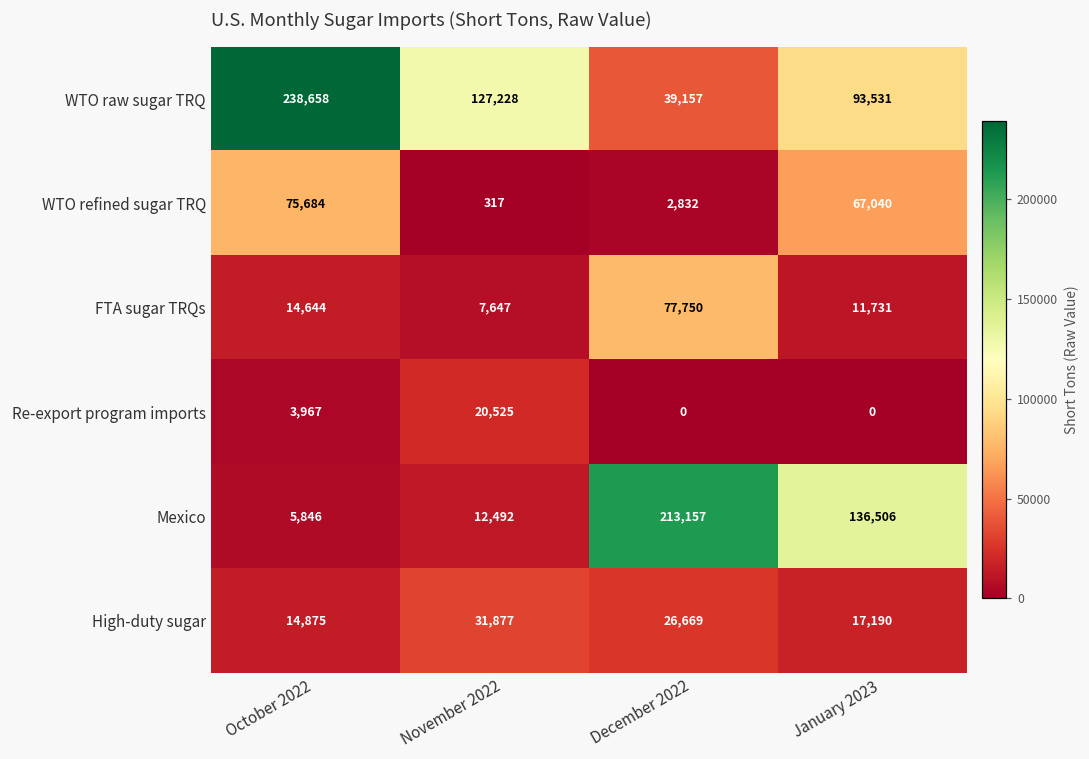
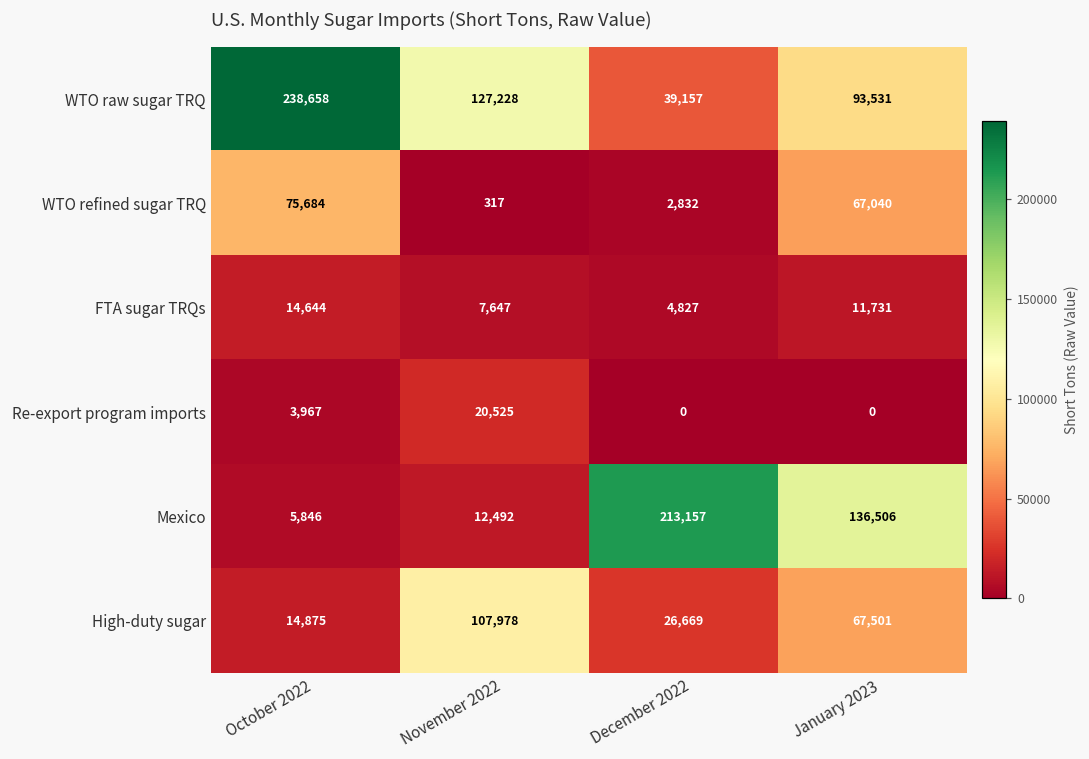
  {
    "WTO raw sugar TRQ": {
      "October 2022": "238,658",
      "November 2022": "127,228",
      "December 2022": "39,157",
      "January 2023": "93,531"
    },
    "WTO refined sugar TRQ": {
      "October 2022": "75,684",
      "November 2022": "317",
      "December 2022": "2,832",
      "January 2023": "67,040"
    },
    "FTA sugar TRQs": {
      "October 2022": "14,644",
      "November 2022": "7,647",
-     "December 2022": "77,750",
+     "December 2022": "4,827",
      "January 2023": "11,731"
    },
    "Re-export program imports": {
      "October 2022": "3,967",
      "November 2022": "20,525",
      "December 2022": "0",
      "January 2023": "0"
    },
    "Mexico": {
      "October 2022": "5,846",
      "November 2022": "12,492",
      "December 2022": "213,157",
      "January 2023": "136,506"
    },
    "High-duty sugar": {
      "October 2022": "14,875",
-     "November 2022": "31,877",
+     "November 2022": "107,978",
      "December 2022": "26,669",
-     "January 2023": "17,190"
+     "January 2023": "67,501"
    }
  }
